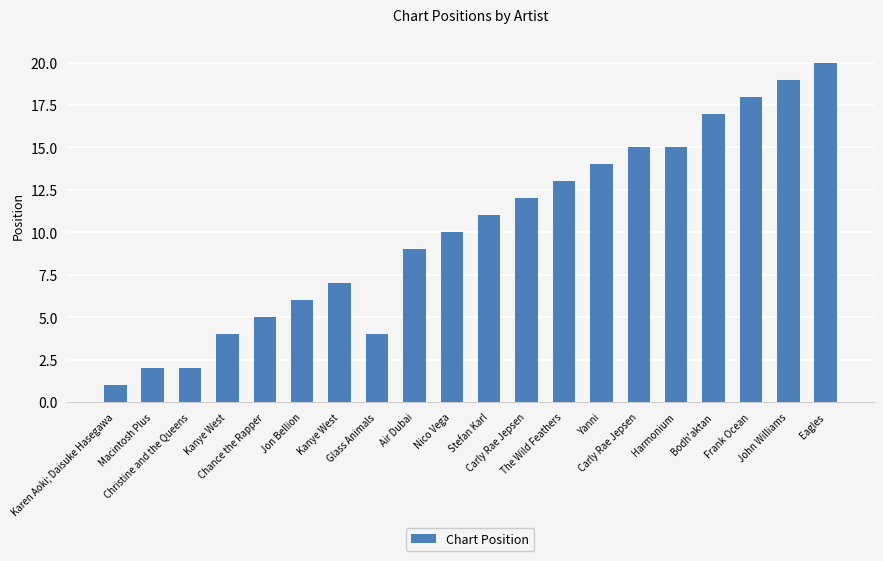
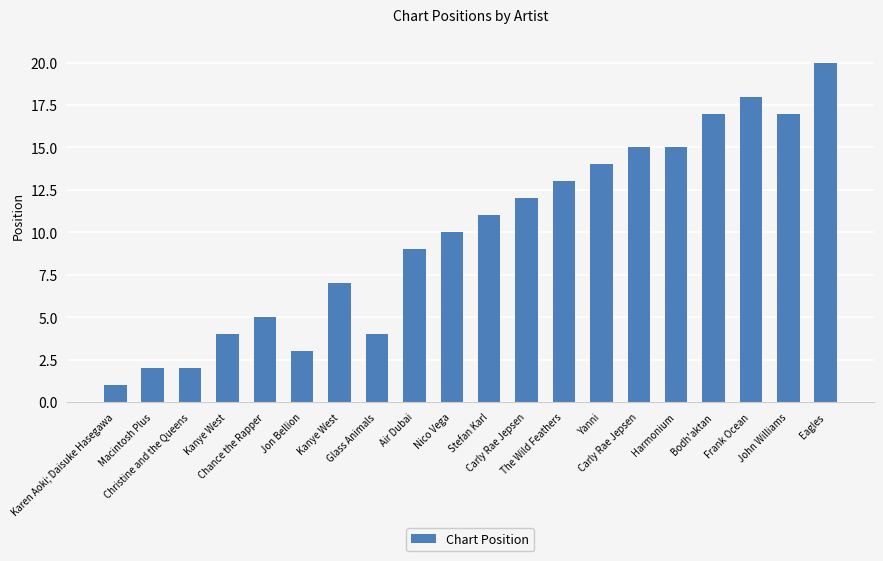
  {
    "Karen Aoki; Daisuke Hasegawa": 1,
    "Macintosh Plus": 2,
    "Christine and the Queens": 2,
    "Chance the Rapper": 5,
-   "Jon Bellion": 6,
+   "Jon Bellion": 3,
    "Glass Animals": 4,
    "Air Dubai": 9,
    "Nico Vega": 10,
    "Stefan Karl": 11,
    "The Wild Feathers": 13,
    "Yanni": 14,
    "Harmonium": 15,
    "Bodh'aktan": 17,
    "Frank Ocean": 18,
-   "John Williams": 19,
+   "John Williams": 17,
    "Eagles": 20
  }
